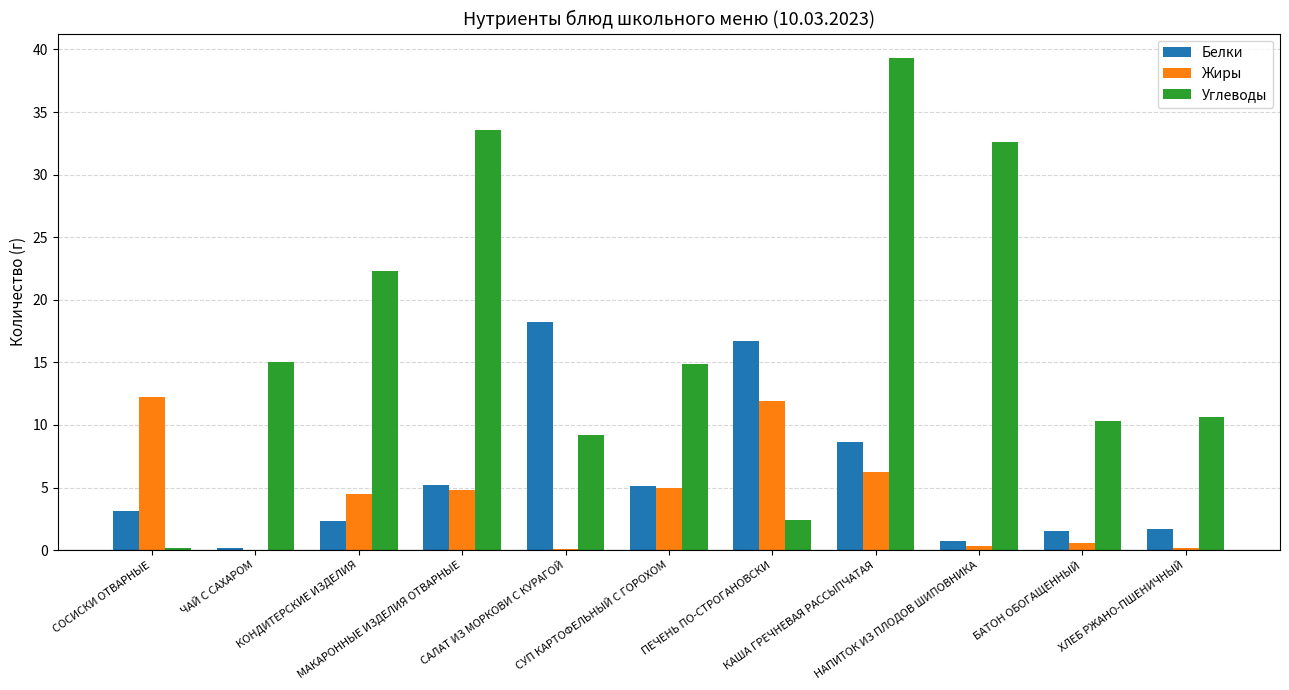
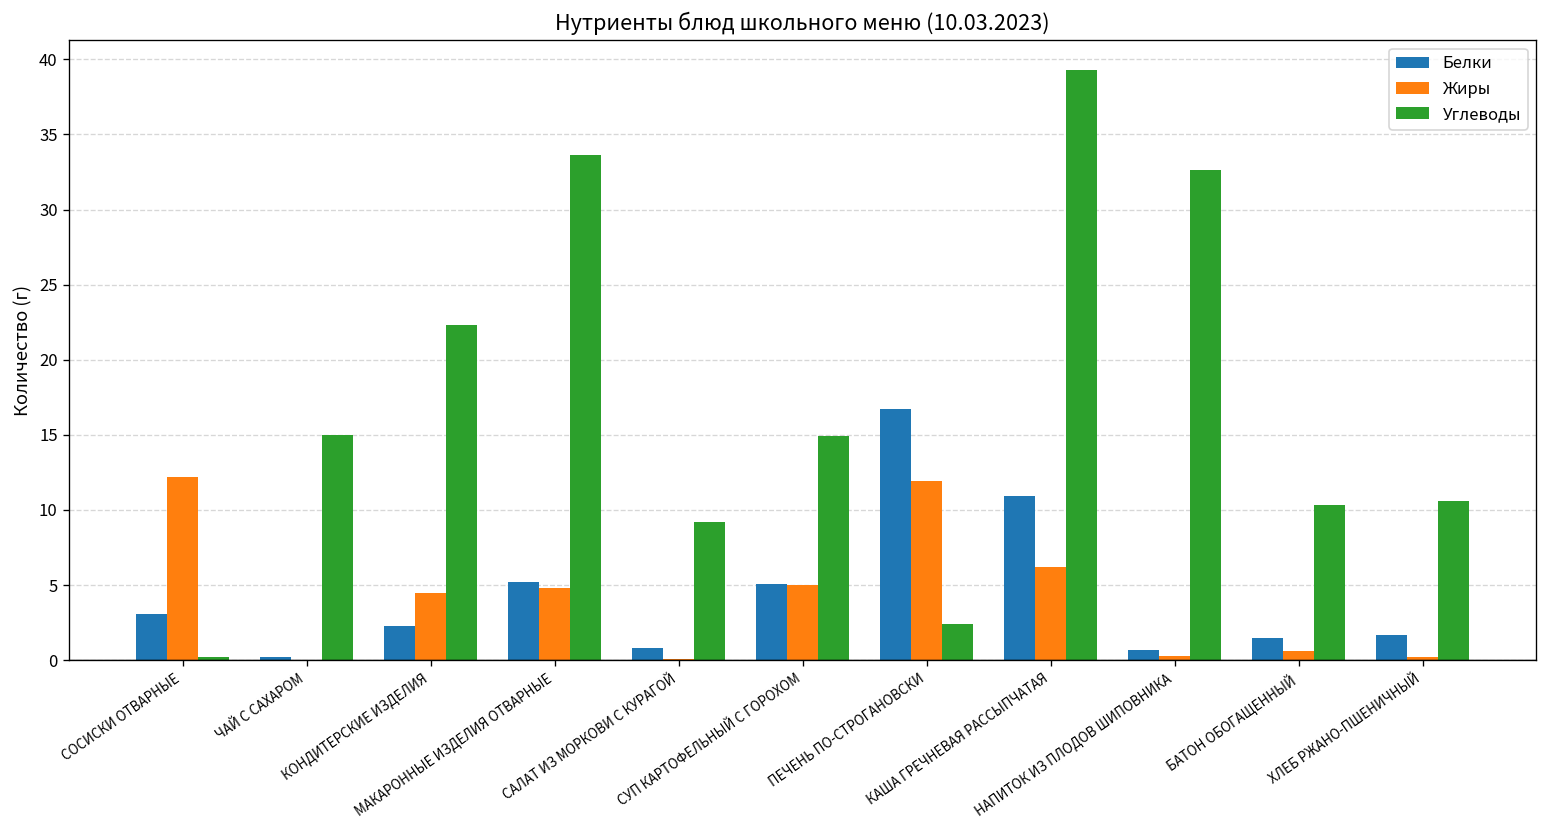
  {
    "Белки": {
      "СОСИСКИ ОТВАРНЫЕ": 3.1,
      "ЧАЙ С САХАРОМ": 0.2,
      "КОНДИТЕРСКИЕ ИЗДЕЛИЯ": 2.3,
      "МАКАРОННЫЕ ИЗДЕЛИЯ ОТВАРНЫЕ": 5.2,
-     "САЛАТ ИЗ МОРКОВИ С КУРАГОЙ": 18.2,
+     "САЛАТ ИЗ МОРКОВИ С КУРАГОЙ": 0.8,
      "СУП КАРТОФЕЛЬНЫЙ С ГОРОХОМ": 5.1,
      "ПЕЧЕНЬ ПО-СТРОГАНОВСКИ": 16.7,
-     "КАША ГРЕЧНЕВАЯ РАССЫПЧАТАЯ": 8.6,
+     "КАША ГРЕЧНЕВАЯ РАССЫПЧАТАЯ": 10.9,
      "НАПИТОК ИЗ ПЛОДОВ ШИПОВНИКА": 0.7,
      "БАТОН ОБОГАЩЕННЫЙ": 1.5,
      "ХЛЕБ РЖАНО-ПШЕНИЧНЫЙ": 1.7
    },
    "Жиры": {
      "СОСИСКИ ОТВАРНЫЕ": 12.2,
      "ЧАЙ С САХАРОМ": 0.0,
      "КОНДИТЕРСКИЕ ИЗДЕЛИЯ": 4.5,
      "МАКАРОННЫЕ ИЗДЕЛИЯ ОТВАРНЫЕ": 4.8,
      "СУП КАРТОФЕЛЬНЫЙ С ГОРОХОМ": 5.0,
      "ПЕЧЕНЬ ПО-СТРОГАНОВСКИ": 11.9,
      "КАША ГРЕЧНЕВАЯ РАССЫПЧАТАЯ": 6.2,
      "НАПИТОК ИЗ ПЛОДОВ ШИПОВНИКА": 0.3,
      "БАТОН ОБОГАЩЕННЫЙ": 0.6,
      "ХЛЕБ РЖАНО-ПШЕНИЧНЫЙ": 0.2
    },
    "Углеводы": {
      "СОСИСКИ ОТВАРНЫЕ": 0.2,
      "ЧАЙ С САХАРОМ": 15.0,
      "КОНДИТЕРСКИЕ ИЗДЕЛИЯ": 22.3,
      "МАКАРОННЫЕ ИЗДЕЛИЯ ОТВАРНЫЕ": 33.6,
      "САЛАТ ИЗ МОРКОВИ С КУРАГОЙ": 9.2,
      "СУП КАРТОФЕЛЬНЫЙ С ГОРОХОМ": 14.9,
      "ПЕЧЕНЬ ПО-СТРОГАНОВСКИ": 2.4,
      "КАША ГРЕЧНЕВАЯ РАССЫПЧАТАЯ": 39.3,
      "НАПИТОК ИЗ ПЛОДОВ ШИПОВНИКА": 32.6,
      "БАТОН ОБОГАЩЕННЫЙ": 10.3,
      "ХЛЕБ РЖАНО-ПШЕНИЧНЫЙ": 10.6
    }
  }
